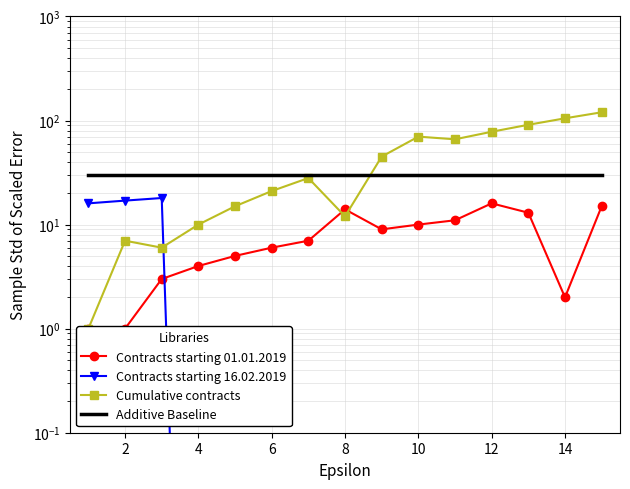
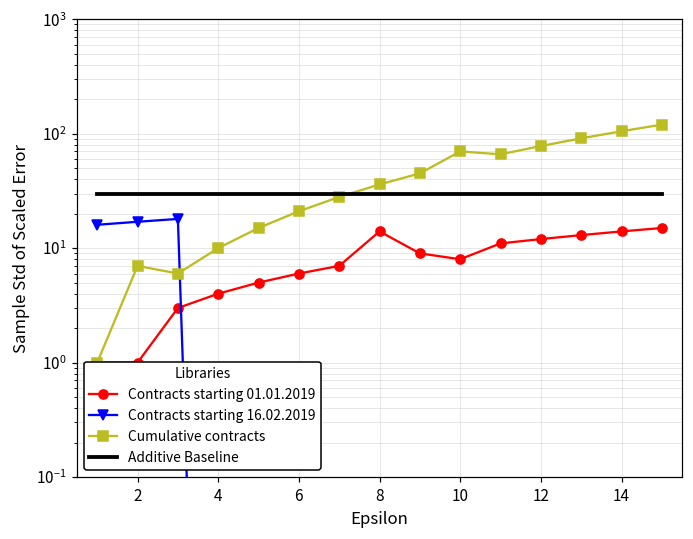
  {
    "Contracts starting 01.01.2019": {
      "4": 4,
      "6": 6,
      "8": 14,
-     "10": 10,
-     "12": 16,
-     "14": 2
+     "10": 8,
+     "12": 12,
+     "14": 14
    },
    "Contracts starting 16.02.2019": {
      "2": 17
    },
    "Cumulative contracts": {
      "2": 7,
      "4": 10,
      "6": 21,
-     "8": 12,
+     "8": 36,
      "10": 70,
      "12": 80,
      "14": 110
    },
    "Additive Baseline": {
      "2": 30,
      "4": 30,
      "6": 30,
      "8": 30,
      "10": 30,
      "12": 30,
      "14": 30
    }
  }
